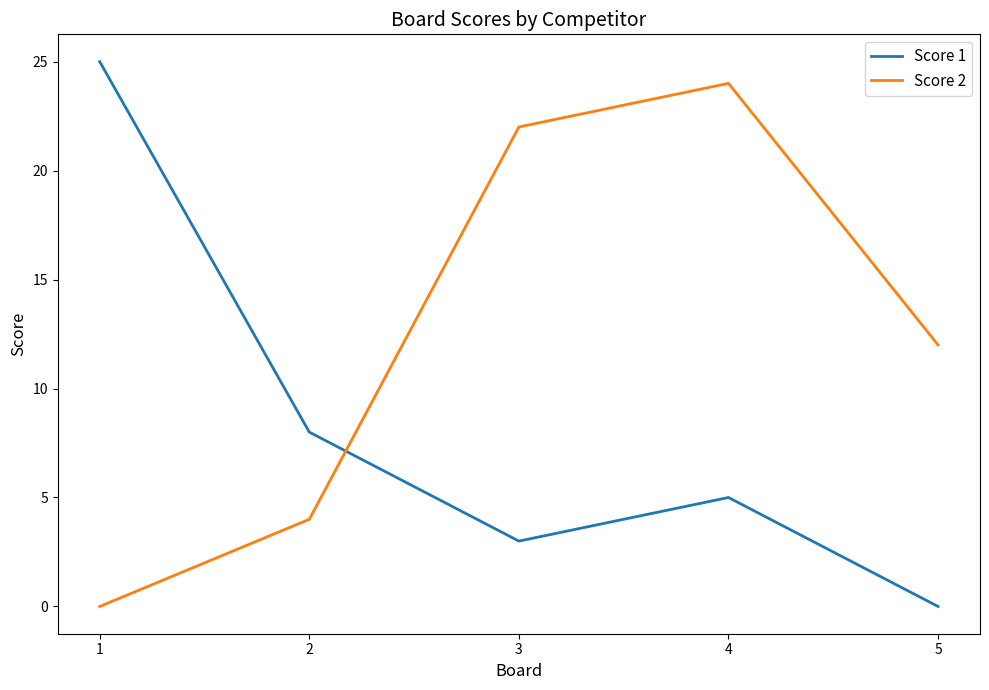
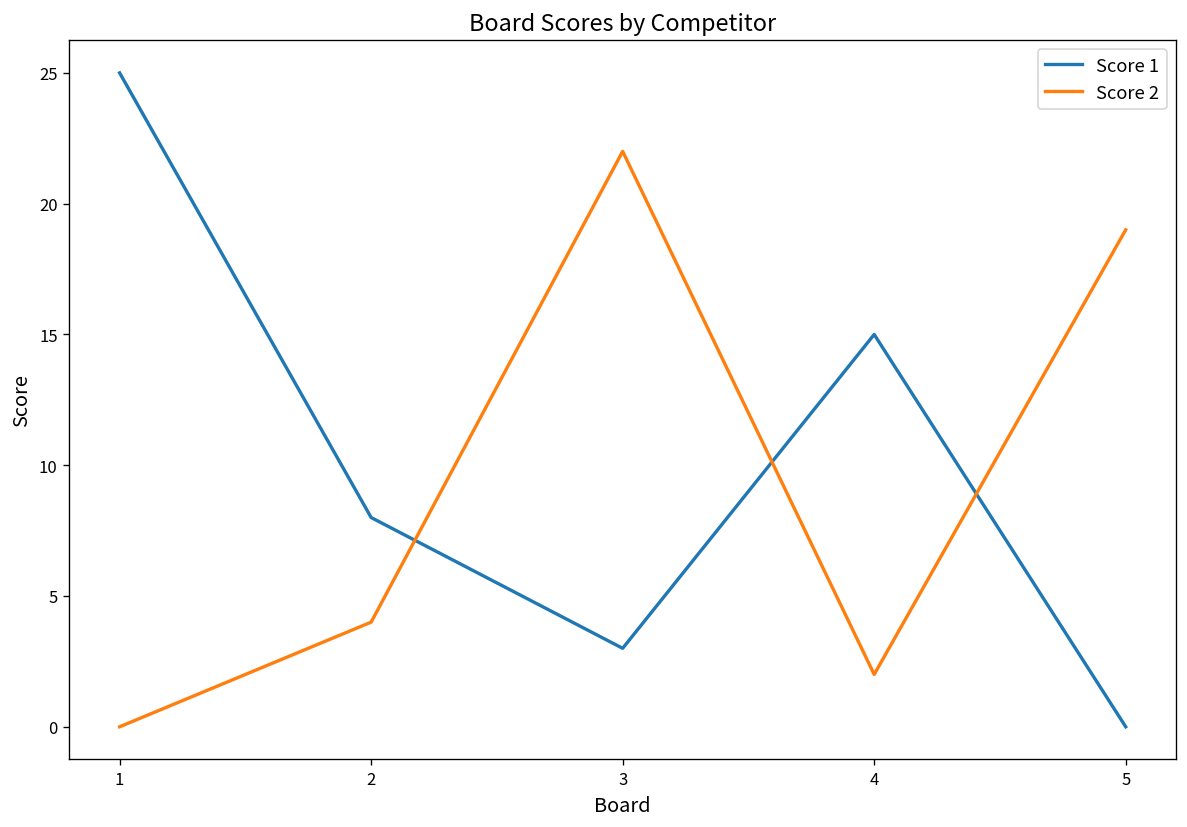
  {
    "Score 1": {
      "1": 25,
      "2": 8,
      "3": 3,
-     "4": 5,
+     "4": 15,
      "5": 0
    },
    "Score 2": {
      "1": 0,
      "2": 4,
      "3": 22,
-     "4": 24,
-     "5": 12
+     "4": 2,
+     "5": 19
    }
  }
